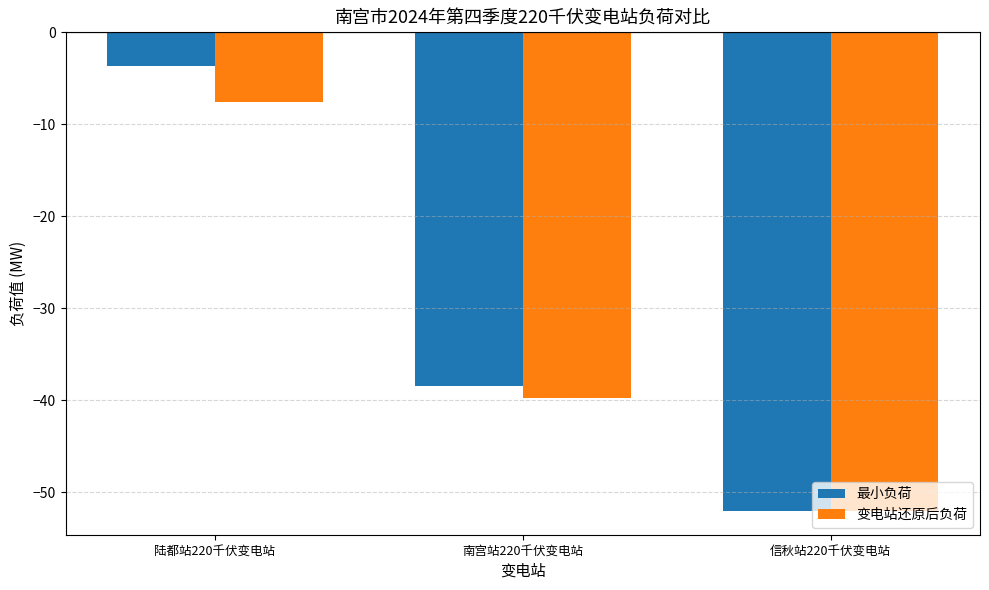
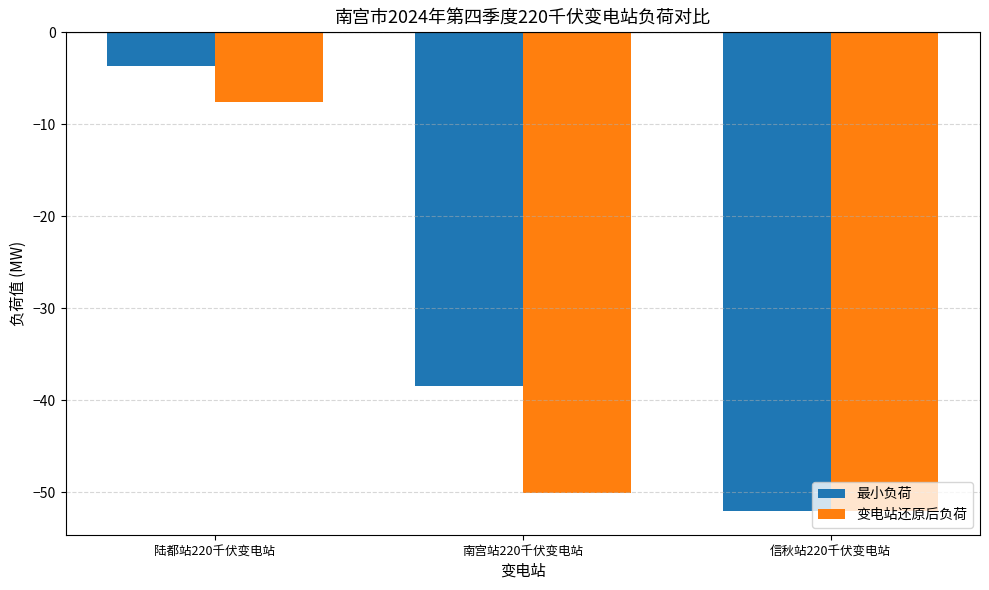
  {
    "最小负荷": {
      "陆都站220千伏变电站": -4,
      "南宫站220千伏变电站": -39,
      "信秋站220千伏变电站": -52
    },
    "变电站还原后负荷": {
      "陆都站220千伏变电站": -8,
-     "南宫站220千伏变电站": -40
+     "南宫站220千伏变电站": -50
    }
  }
